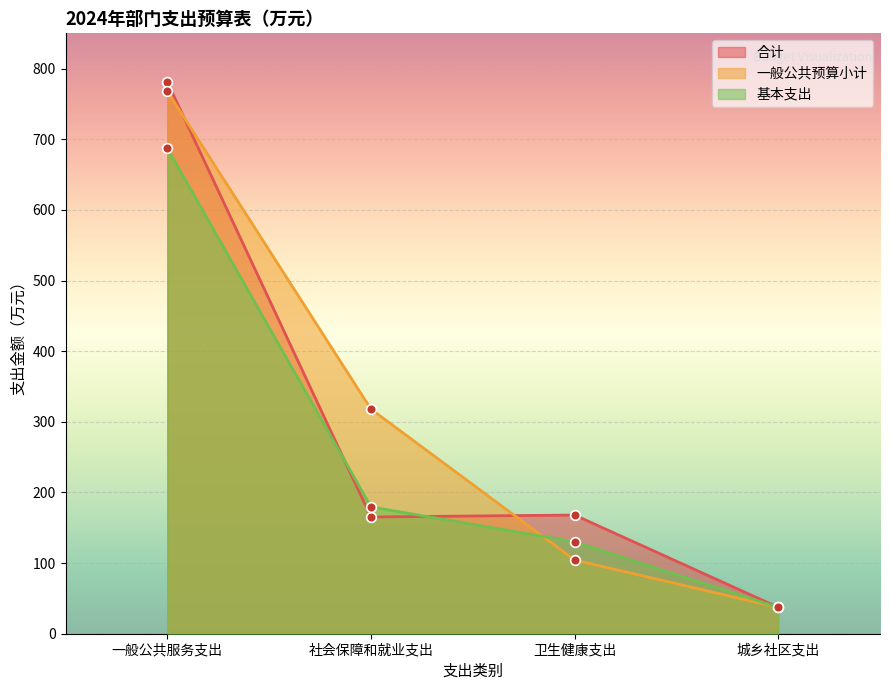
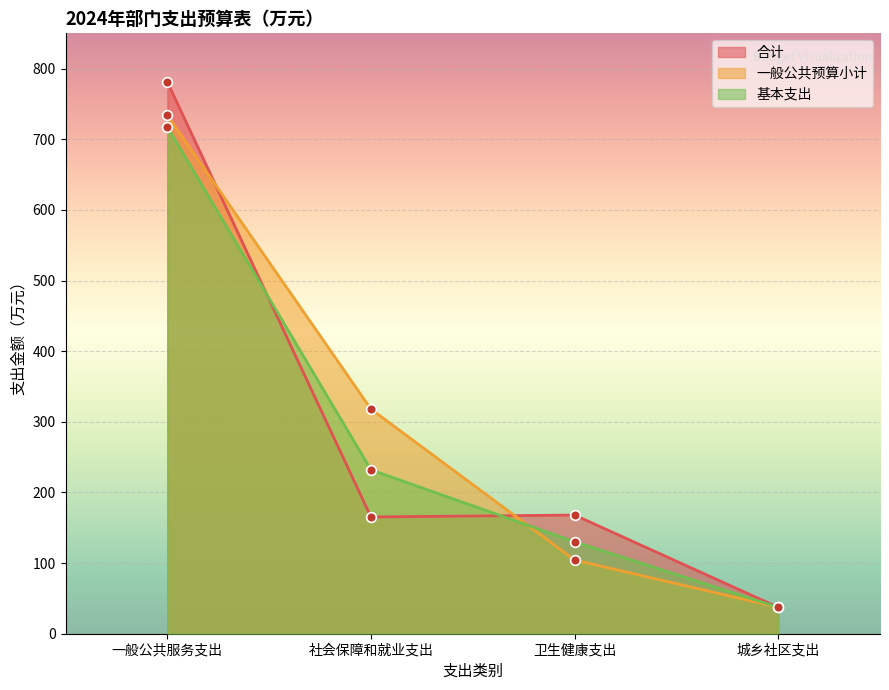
  {
    "合计": {
      "一般公共服务支出": 780,
      "社会保障和就业支出": 170,
      "卫生健康支出": 170
    },
    "一般公共预算小计": {
-     "一般公共服务支出": 770,
+     "一般公共服务支出": 730,
      "社会保障和就业支出": 320,
      "卫生健康支出": 100
    },
    "基本支出": {
-     "一般公共服务支出": 690,
-     "社会保障和就业支出": 180,
+     "一般公共服务支出": 720,
+     "社会保障和就业支出": 230,
      "卫生健康支出": 130
    }
  }
